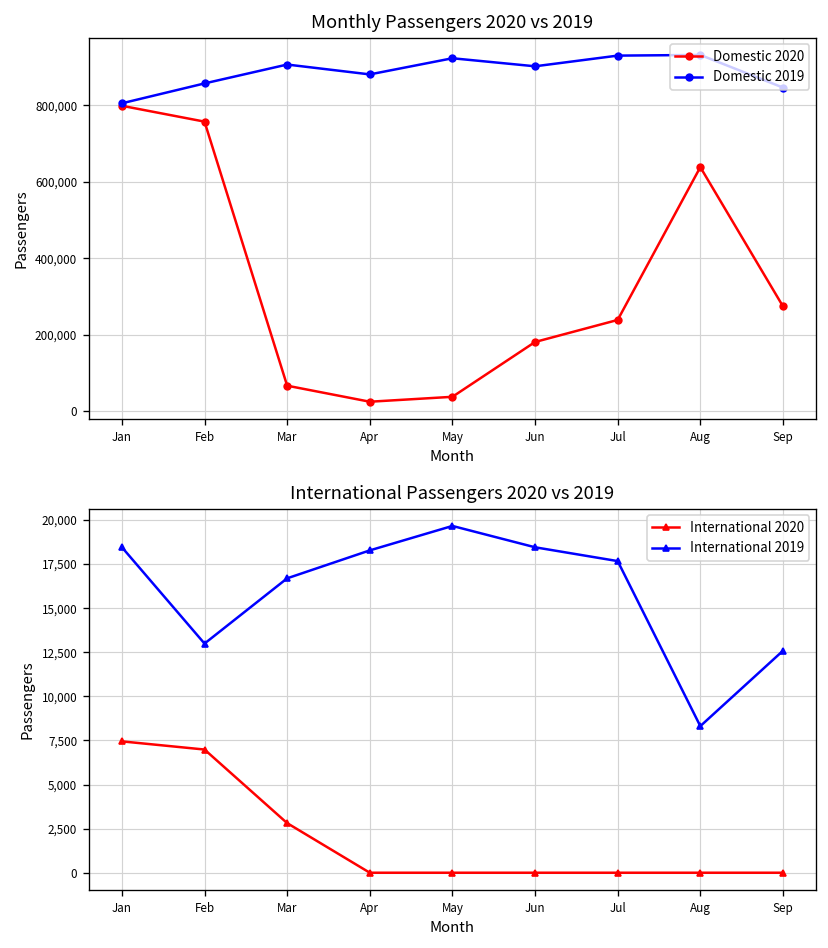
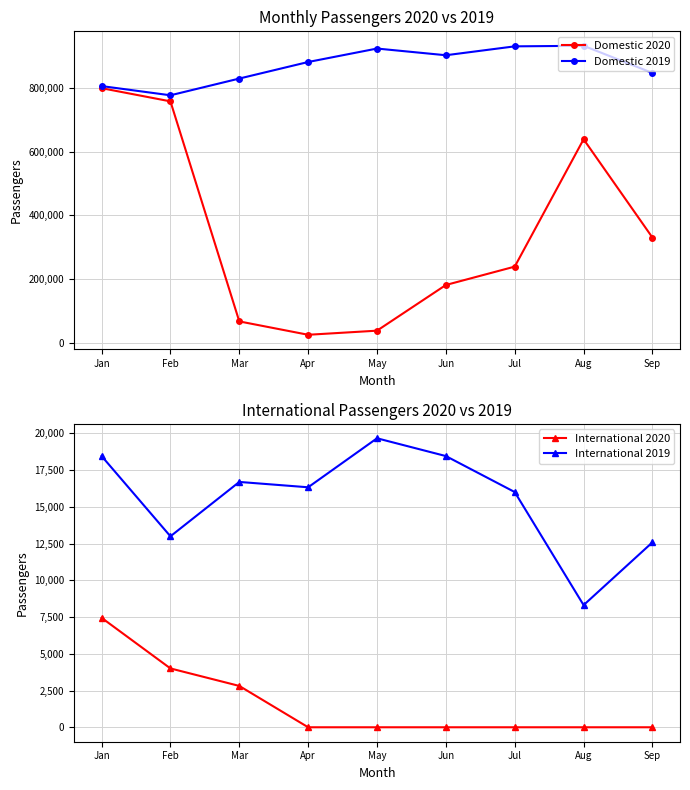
  {
    "Monthly Passengers 2020 vs 2019": {
      "Domestic 2020": {
        "Feb": "760,000",
        "Mar": "70,000",
        "Apr": "30,000",
        "May": "40,000",
        "Jun": "180,000",
        "Jul": "240,000",
        "Aug": "640,000",
-       "Sep": "270,000"
+       "Sep": "330,000"
      },
      "Domestic 2019": {
-       "Feb": "860,000",
-       "Mar": "910,000",
+       "Feb": "780,000",
+       "Mar": "830,000",
        "Apr": "880,000",
        "May": "920,000",
        "Jun": "900,000",
        "Jul": "930,000",
        "Sep": "850,000"
      }
    },
    "International Passengers 2020 vs 2019": {
      "International 2020": {
        "Jan": "7,400",
-       "Feb": "7,000",
+       "Feb": "4,000",
        "Mar": "2,800",
        "Apr": "0",
        "May": "0",
        "Jun": "0",
        "Jul": "0",
        "Aug": "0",
        "Sep": "0"
      },
      "International 2019": {
        "Jan": "18,500",
        "Feb": "13,000",
        "Mar": "16,700",
-       "Apr": "18,300",
+       "Apr": "16,300",
        "May": "19,700",
        "Jun": "18,500",
-       "Jul": "17,700",
+       "Jul": "16,000",
        "Aug": "8,300",
        "Sep": "12,600"
      }
    }
  }
